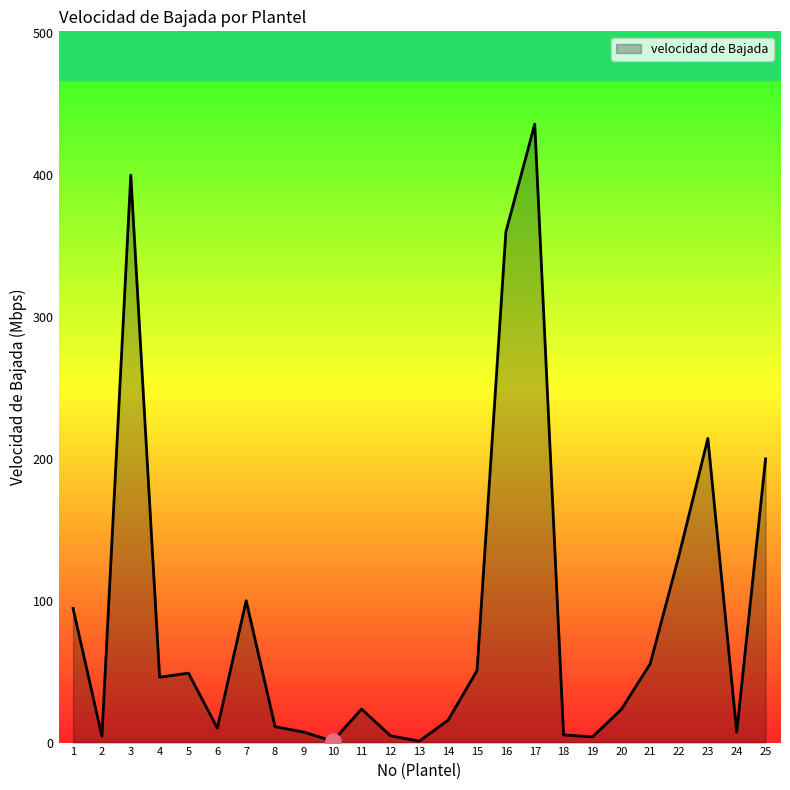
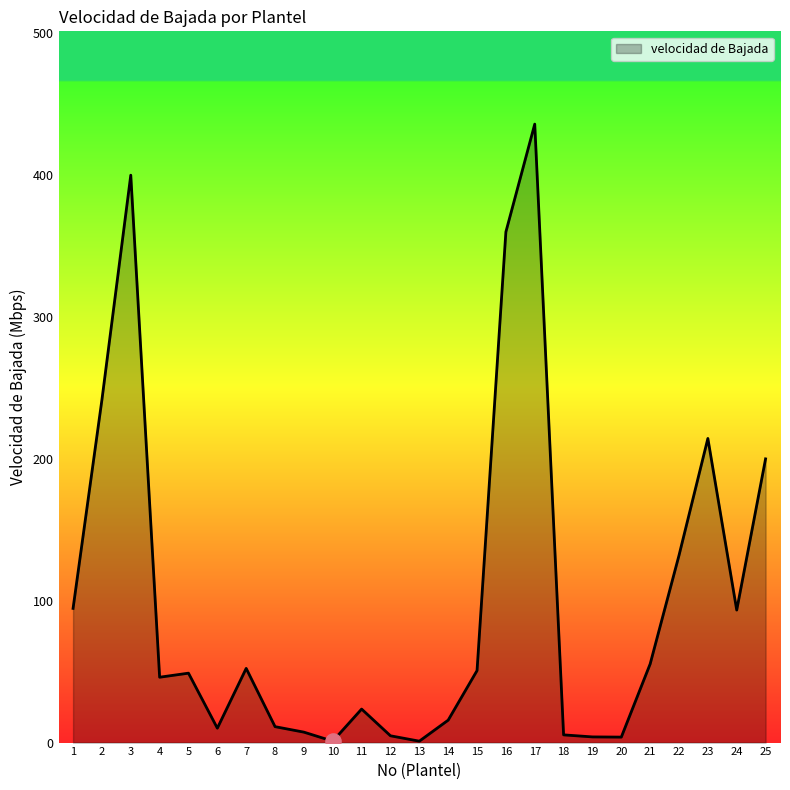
  {
    "velocidad de Bajada": {
      "1": 95,
-     "2": 5,
+     "2": 242,
      "3": 400,
      "4": 46,
      "5": 49,
      "6": 10,
-     "7": 100,
+     "7": 52,
      "8": 11,
      "9": 7,
      "11": 24,
      "12": 5,
      "13": 1,
      "14": 16,
      "15": 51,
      "16": 360,
      "17": 436,
      "18": 5,
      "19": 4,
-     "20": 23,
+     "20": 4,
      "21": 55,
      "22": 132,
      "23": 214,
-     "24": 7,
+     "24": 93,
      "25": 200
    }
  }
